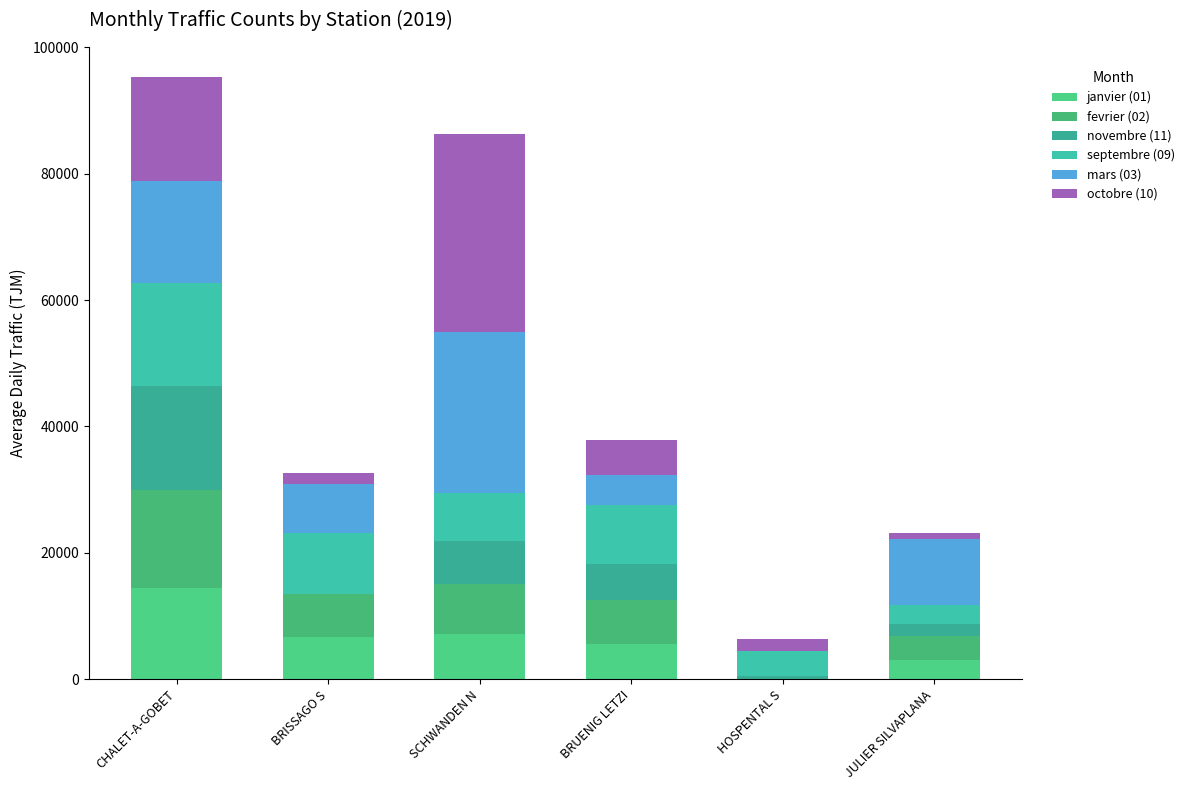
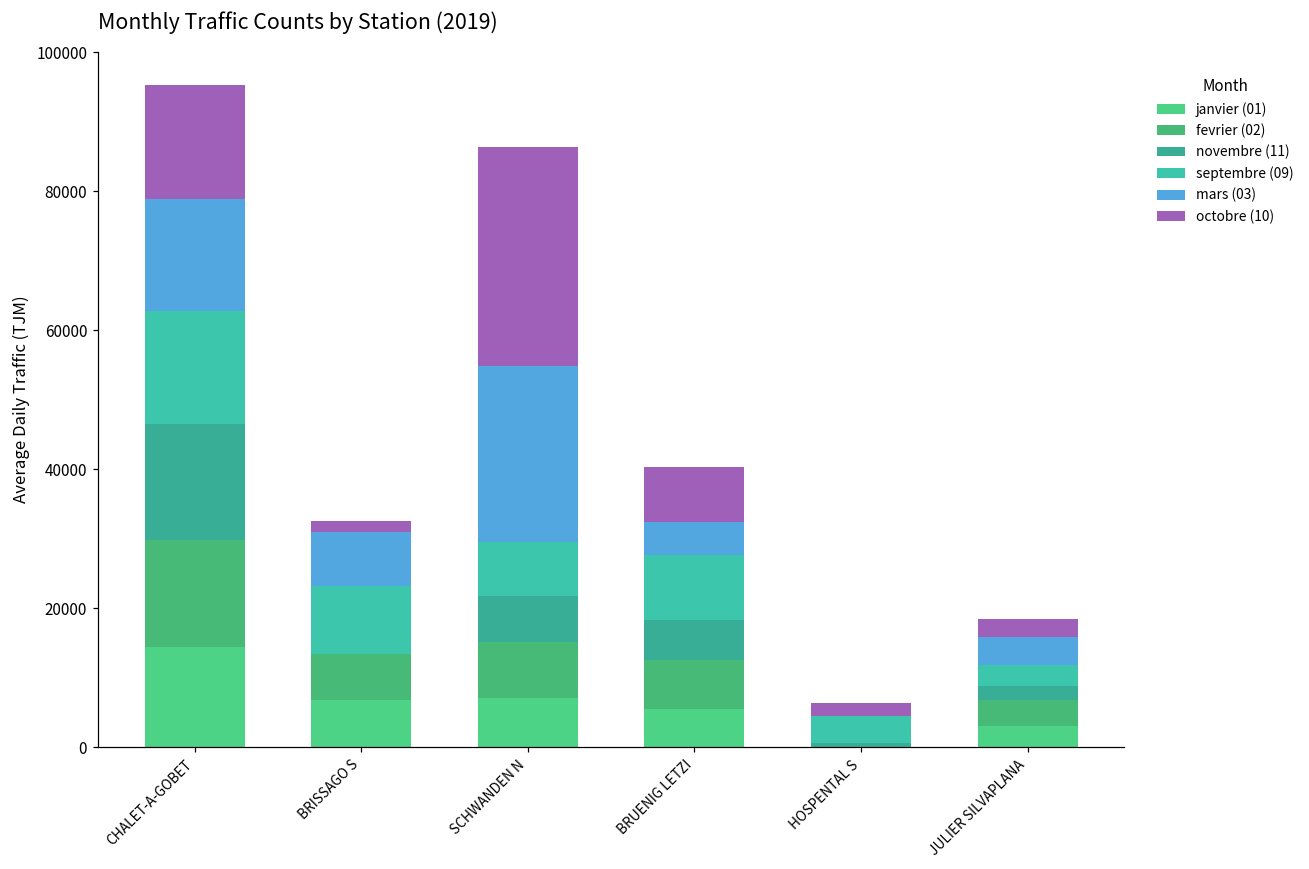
  {
    "mars (03)": {
      "CHALET-A-GOBET": 16000,
      "BRISSAGO S": 8000,
      "SCHWANDEN N": 25000,
      "BRUENIG LETZI": 5000,
      "HOSPENTAL S": 0,
-     "JULIER SILVAPLANA": 10000
+     "JULIER SILVAPLANA": 4000
    },
    "octobre (10)": {
      "CHALET-A-GOBET": 16000,
      "BRISSAGO S": 2000,
      "SCHWANDEN N": 31000,
-     "BRUENIG LETZI": 6000,
+     "BRUENIG LETZI": 8000,
      "HOSPENTAL S": 2000,
-     "JULIER SILVAPLANA": 1000
+     "JULIER SILVAPLANA": 3000
    }
  }
